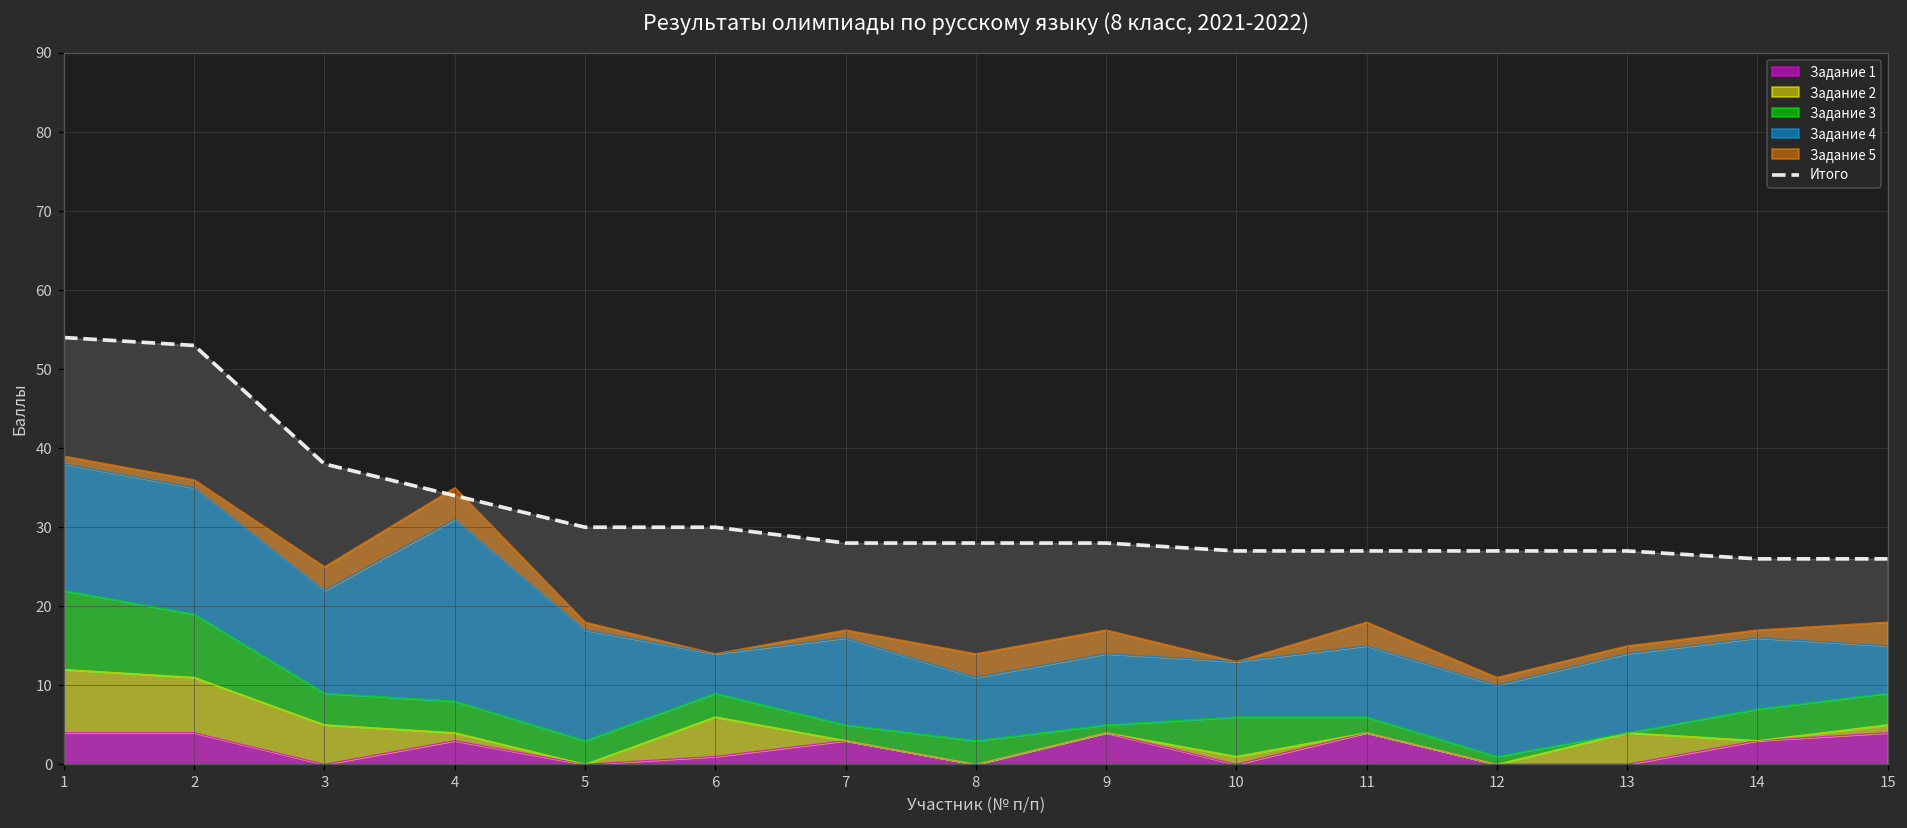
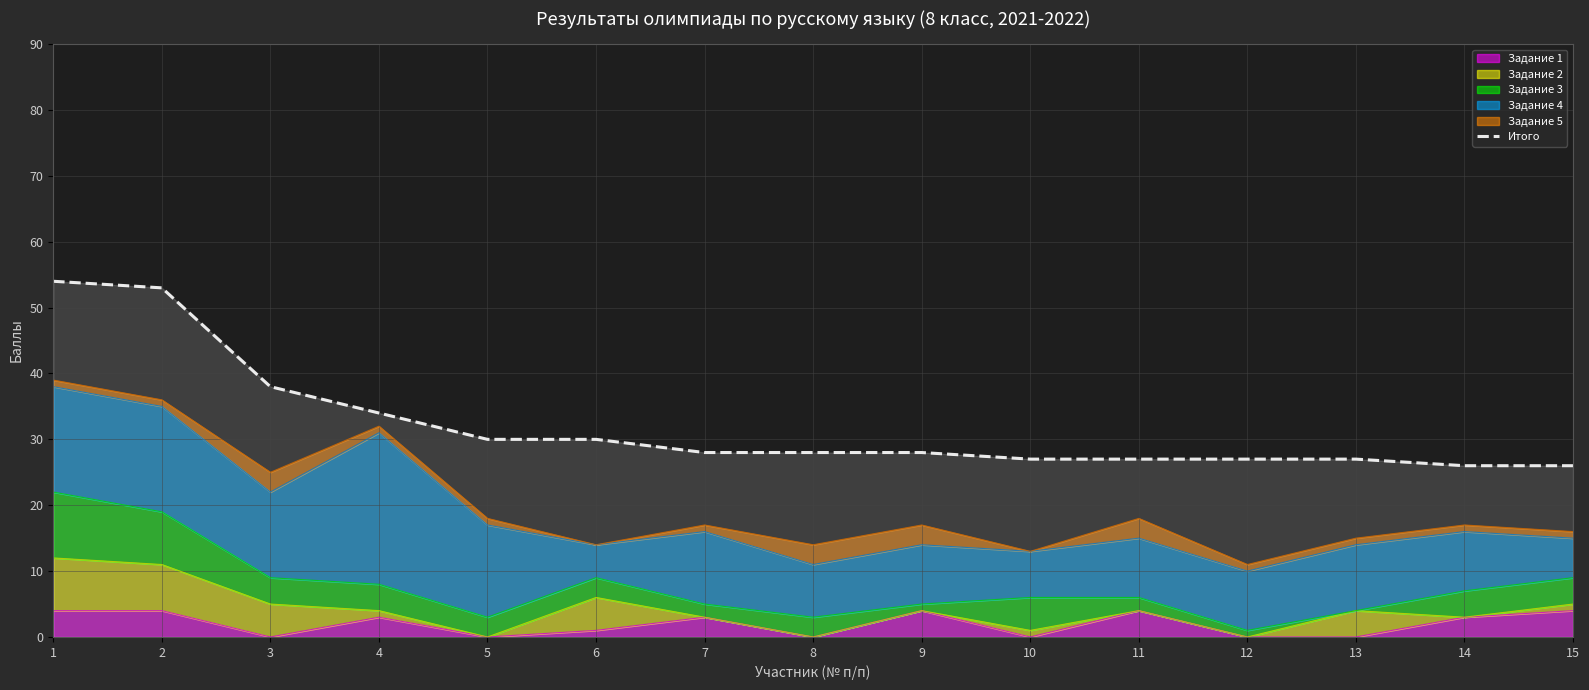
  {
    "Задание 1": {
      "1": 4,
      "2": 4,
      "3": 0,
      "4": 3,
      "6": 1,
      "10": 0,
      "13": 0,
      "15": 4
    },
    "Задание 2": {
      "1": 8,
      "2": 7,
      "3": 5,
      "4": 1,
      "6": 5,
      "10": 1,
      "15": 1
    },
    "Задание 3": {
      "1": 10,
      "2": 8,
      "3": 4,
      "4": 4,
      "5": 3,
      "6": 3,
      "7": 2,
      "8": 3,
      "9": 1,
      "10": 5,
      "11": 2,
      "12": 1,
      "14": 4,
      "15": 4
    },
    "Задание 4": {
      "1": 16,
      "2": 16,
      "3": 13,
      "4": 23,
      "5": 14,
      "7": 11,
      "8": 8,
      "9": 9,
      "11": 9,
      "12": 9,
      "13": 10,
      "14": 9,
      "15": 6
    },
    "Задание 5": {
      "1": 1,
      "2": 1,
      "3": 3,
-     "4": 4,
+     "4": 1,
      "5": 1,
      "7": 1,
      "8": 3,
      "9": 3,
      "11": 3,
      "12": 1,
      "13": 1,
      "14": 1,
-     "15": 3
+     "15": 1
    },
    "Итого": {
      "1": 54,
      "2": 53,
      "3": 38,
      "4": 34,
      "5": 30,
      "6": 30,
      "7": 28,
      "8": 28,
      "9": 28,
      "10": 27,
      "11": 27,
      "12": 27,
      "13": 27,
      "14": 26,
      "15": 26
    }
  }
